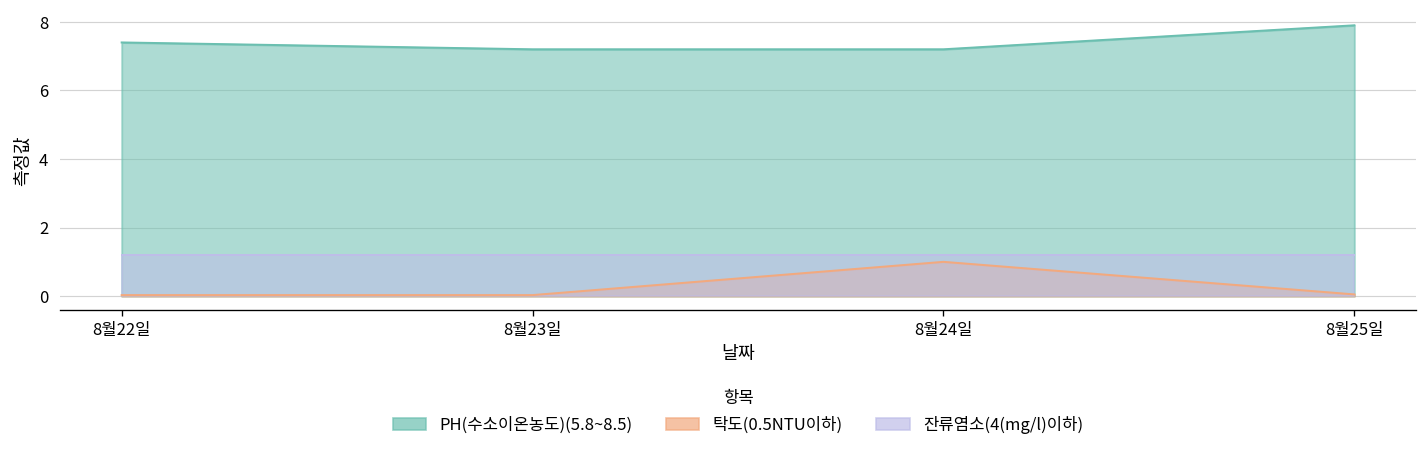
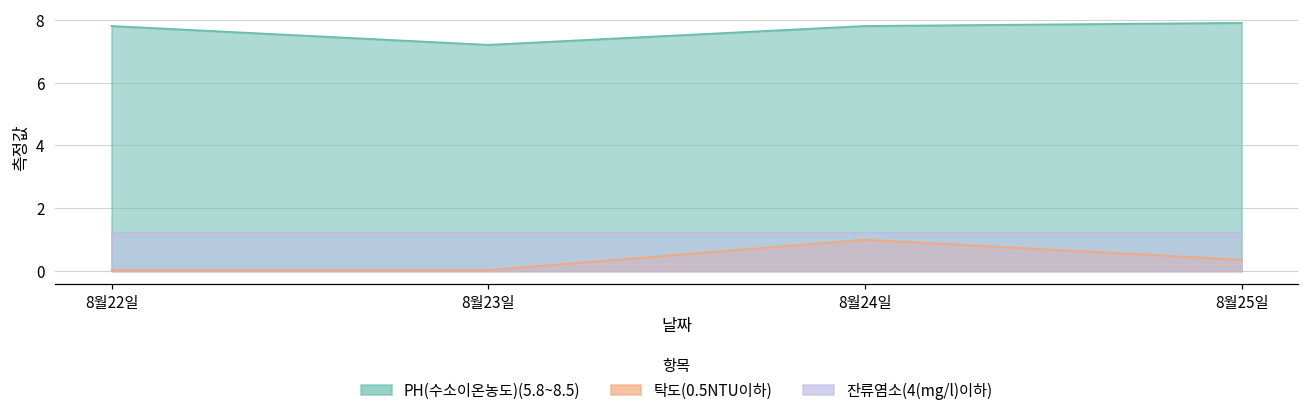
  {
    "PH(수소이온농도)(5.8~8.5)": {
-     "8월22일": 7.4,
+     "8월22일": 7.8,
      "8월23일": 7.2,
-     "8월24일": 7.2,
+     "8월24일": 7.8,
      "8월25일": 7.9
    },
    "탁도(0.5NTU이하)": {
      "8월22일": 0.0,
      "8월23일": 0.0,
      "8월24일": 1.0,
-     "8월25일": 0.1
+     "8월25일": 0.4
    },
    "잔류염소(4(mg/l)이하)": {
      "8월22일": 1.2,
      "8월23일": 1.2,
      "8월24일": 1.2,
      "8월25일": 1.2
    }
  }
